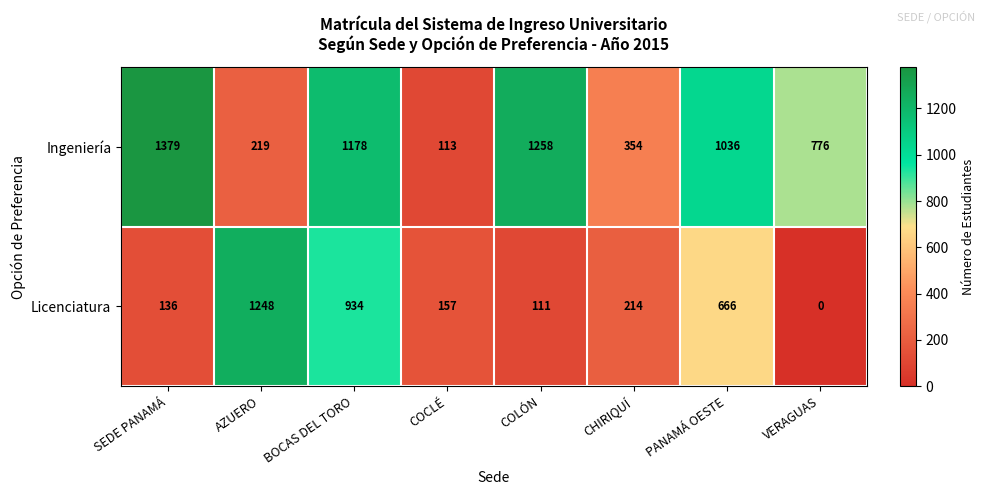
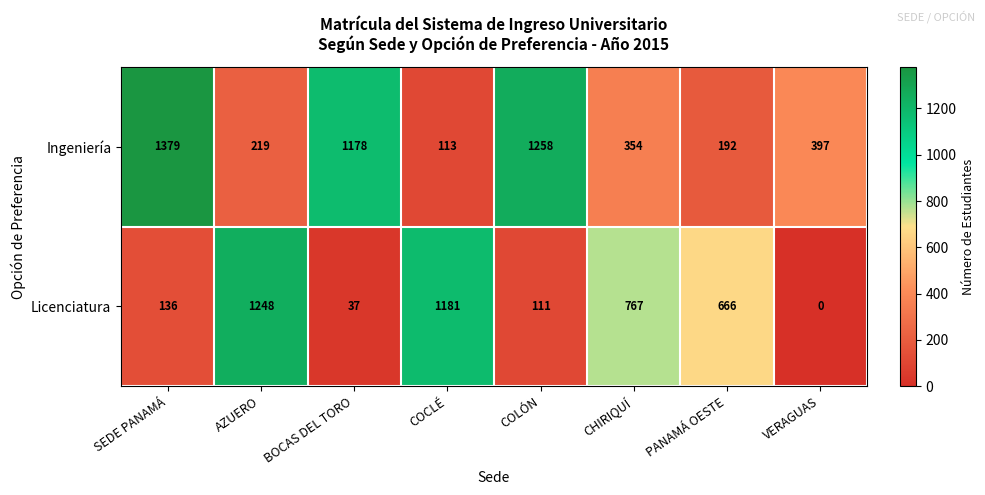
  {
    "Ingeniería": {
      "SEDE PANAMÁ": 1379,
      "AZUERO": 219,
      "BOCAS DEL TORO": 1178,
      "COCLÉ": 113,
      "COLÓN": 1258,
      "CHIRIQUÍ": 354,
-     "PANAMÁ OESTE": 1036,
-     "VERAGUAS": 776
+     "PANAMÁ OESTE": 192,
+     "VERAGUAS": 397
    },
    "Licenciatura": {
      "SEDE PANAMÁ": 136,
      "AZUERO": 1248,
-     "BOCAS DEL TORO": 934,
-     "COCLÉ": 157,
+     "BOCAS DEL TORO": 37,
+     "COCLÉ": 1181,
      "COLÓN": 111,
-     "CHIRIQUÍ": 214,
+     "CHIRIQUÍ": 767,
      "PANAMÁ OESTE": 666,
      "VERAGUAS": 0
    }
  }
